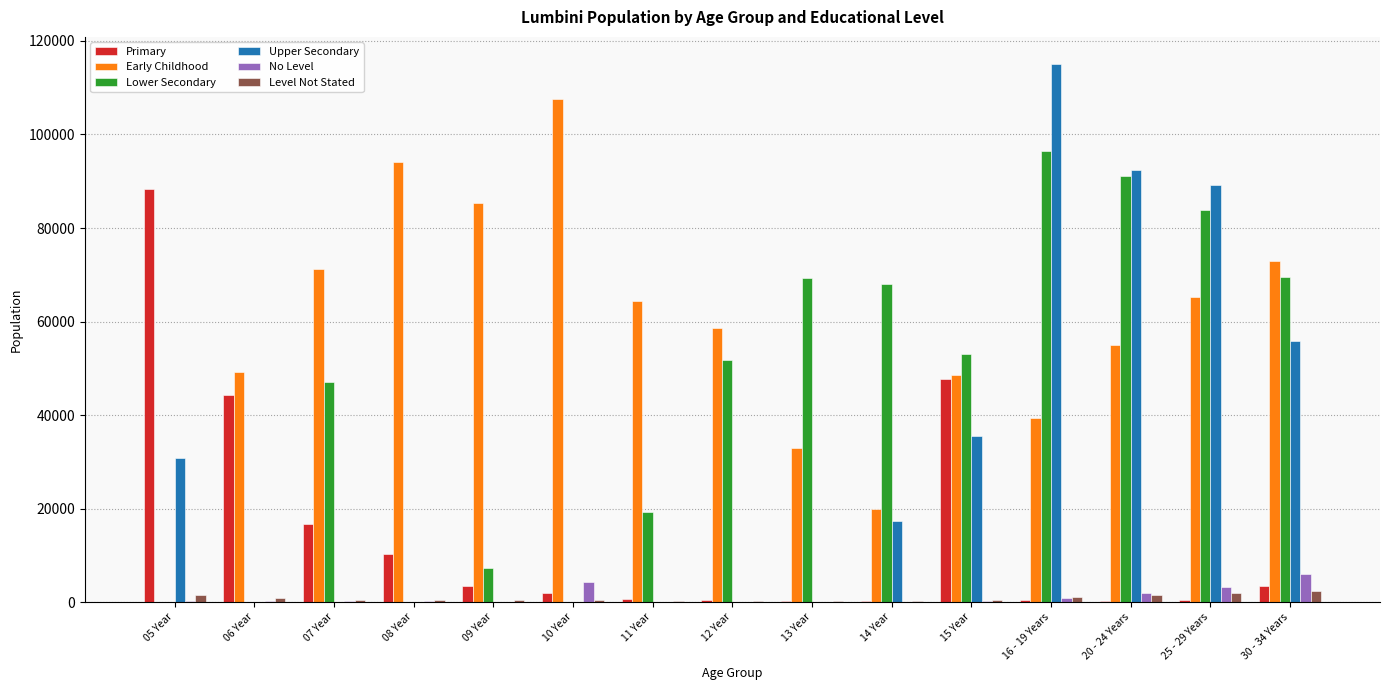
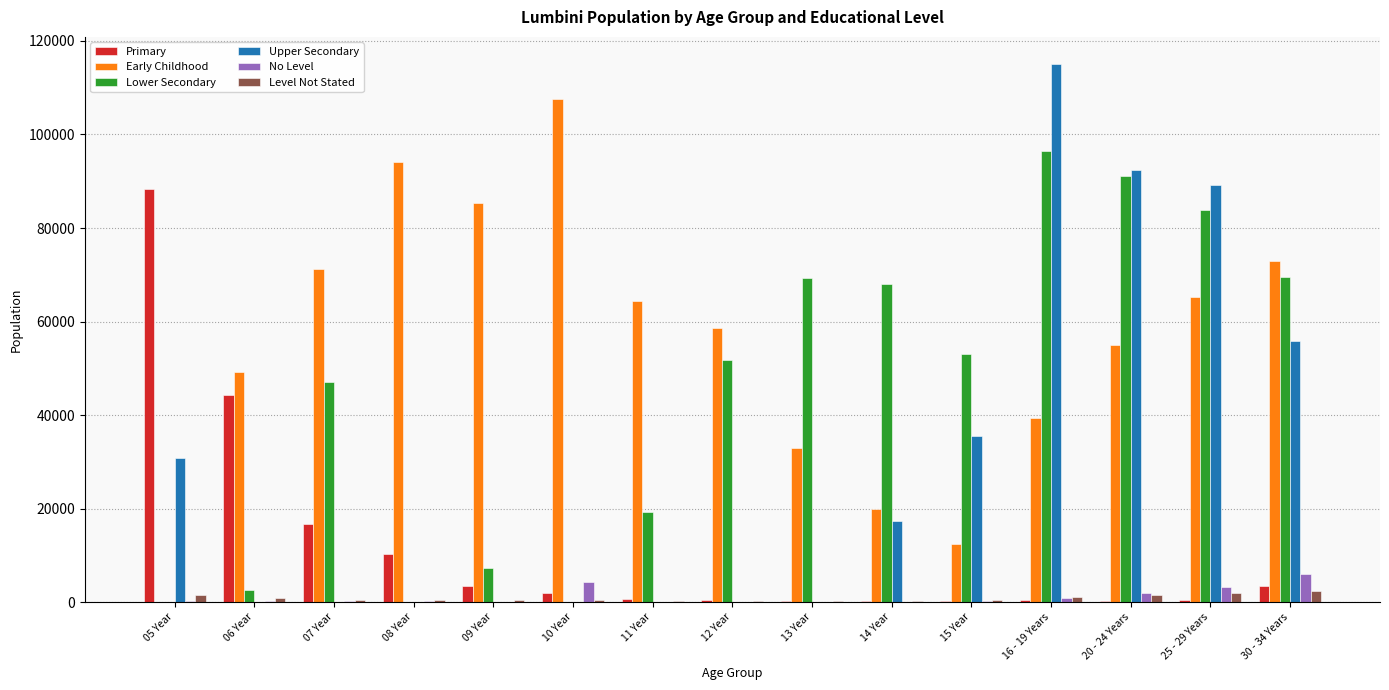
  {
    "Primary": {
      "05 Year": 88000,
      "06 Year": 44000,
      "07 Year": 17000,
      "08 Year": 10000,
      "09 Year": 3000,
      "10 Year": 2000,
      "11 Year": 1000,
-     "15 Year": 48000,
+     "15 Year": 0,
      "30 - 34 Years": 3000
    },
    "Early Childhood": {
      "05 Year": 0,
      "06 Year": 49000,
      "07 Year": 71000,
      "08 Year": 94000,
      "09 Year": 85000,
      "10 Year": 108000,
      "11 Year": 64000,
      "12 Year": 59000,
      "13 Year": 33000,
      "14 Year": 20000,
-     "15 Year": 49000,
+     "15 Year": 12000,
      "16 - 19 Years": 39000,
      "20 - 24 Years": 55000,
      "25 - 29 Years": 65000,
      "30 - 34 Years": 73000
    },
    "Lower Secondary": {
      "05 Year": 0,
-     "06 Year": 0,
+     "06 Year": 3000,
      "07 Year": 47000,
      "08 Year": 0,
      "09 Year": 7000,
      "10 Year": 0,
      "11 Year": 19000,
      "12 Year": 52000,
      "13 Year": 69000,
      "14 Year": 68000,
      "15 Year": 53000,
      "16 - 19 Years": 96000,
      "20 - 24 Years": 91000,
      "25 - 29 Years": 84000,
      "30 - 34 Years": 70000
    },
    "Upper Secondary": {
      "05 Year": 31000,
      "06 Year": 0,
      "07 Year": 0,
      "08 Year": 0,
      "09 Year": 0,
      "10 Year": 0,
      "11 Year": 0,
      "12 Year": 0,
      "13 Year": 0,
      "14 Year": 17000,
      "15 Year": 36000,
      "16 - 19 Years": 115000,
      "20 - 24 Years": 92000,
      "25 - 29 Years": 89000,
      "30 - 34 Years": 56000
    },
    "No Level": {
      "10 Year": 4000,
      "16 - 19 Years": 1000,
      "20 - 24 Years": 2000,
      "25 - 29 Years": 3000,
      "30 - 34 Years": 6000
    },
    "Level Not Stated": {
      "05 Year": 2000,
      "06 Year": 1000,
      "16 - 19 Years": 1000,
      "20 - 24 Years": 2000,
      "25 - 29 Years": 2000,
      "30 - 34 Years": 2000
    }
  }
